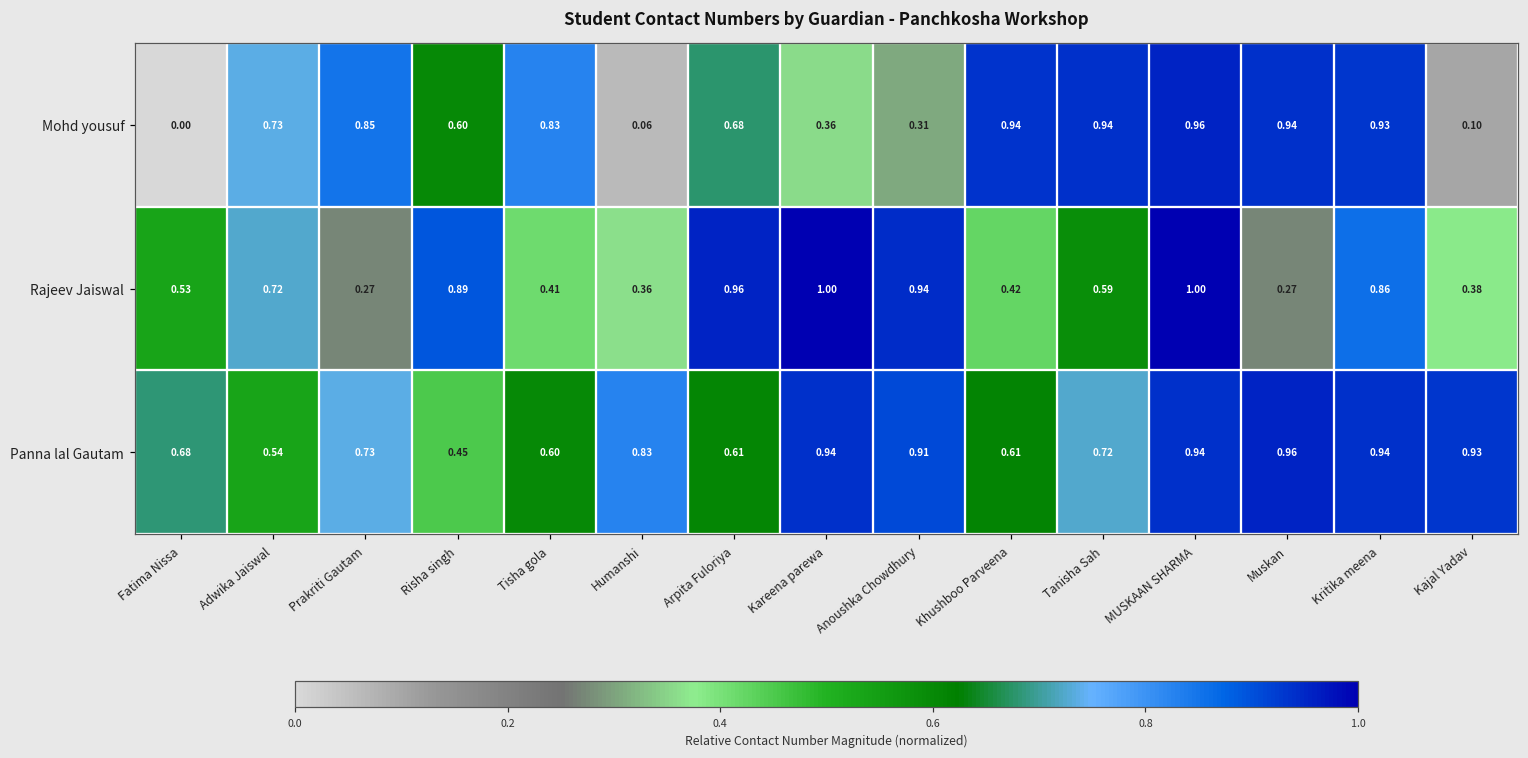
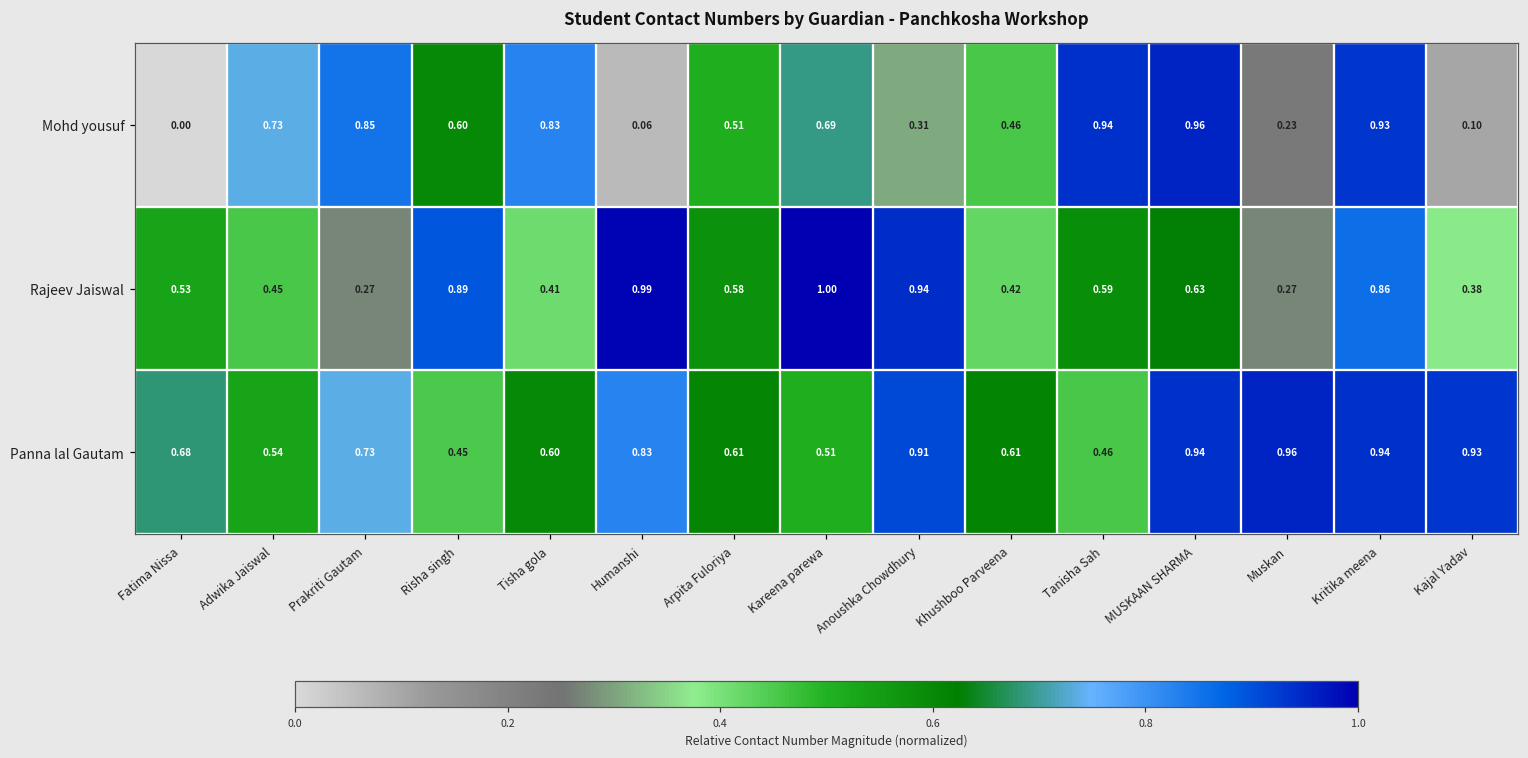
  {
    "Mohd yousuf": {
      "Fatima Nissa": 0.00,
      "Adwika Jaiswal": 0.73,
      "Prakriti Gautam": 0.85,
      "Risha singh": 0.60,
      "Tisha gola": 0.83,
      "Humanshi": 0.06,
-     "Arpita Fuloriya": 0.68,
-     "Kareena parewa": 0.36,
+     "Arpita Fuloriya": 0.51,
+     "Kareena parewa": 0.69,
      "Anoushka Chowdhury": 0.31,
-     "Khushboo Parveena": 0.94,
+     "Khushboo Parveena": 0.46,
      "Tanisha Sah": 0.94,
      "MUSKAAN SHARMA": 0.96,
-     "Muskan": 0.94,
+     "Muskan": 0.23,
      "Kritika meena": 0.93,
      "Kajal Yadav": 0.10
    },
    "Rajeev Jaiswal": {
      "Fatima Nissa": 0.53,
-     "Adwika Jaiswal": 0.72,
+     "Adwika Jaiswal": 0.45,
      "Prakriti Gautam": 0.27,
      "Risha singh": 0.89,
      "Tisha gola": 0.41,
-     "Humanshi": 0.36,
-     "Arpita Fuloriya": 0.96,
+     "Humanshi": 0.99,
+     "Arpita Fuloriya": 0.58,
      "Kareena parewa": 1.00,
      "Anoushka Chowdhury": 0.94,
      "Khushboo Parveena": 0.42,
      "Tanisha Sah": 0.59,
-     "MUSKAAN SHARMA": 1.00,
+     "MUSKAAN SHARMA": 0.63,
      "Muskan": 0.27,
      "Kritika meena": 0.86,
      "Kajal Yadav": 0.38
    },
    "Panna lal Gautam": {
      "Fatima Nissa": 0.68,
      "Adwika Jaiswal": 0.54,
      "Prakriti Gautam": 0.73,
      "Risha singh": 0.45,
      "Tisha gola": 0.60,
      "Humanshi": 0.83,
      "Arpita Fuloriya": 0.61,
-     "Kareena parewa": 0.94,
+     "Kareena parewa": 0.51,
      "Anoushka Chowdhury": 0.91,
      "Khushboo Parveena": 0.61,
-     "Tanisha Sah": 0.72,
+     "Tanisha Sah": 0.46,
      "MUSKAAN SHARMA": 0.94,
      "Muskan": 0.96,
      "Kritika meena": 0.94,
      "Kajal Yadav": 0.93
    }
  }
